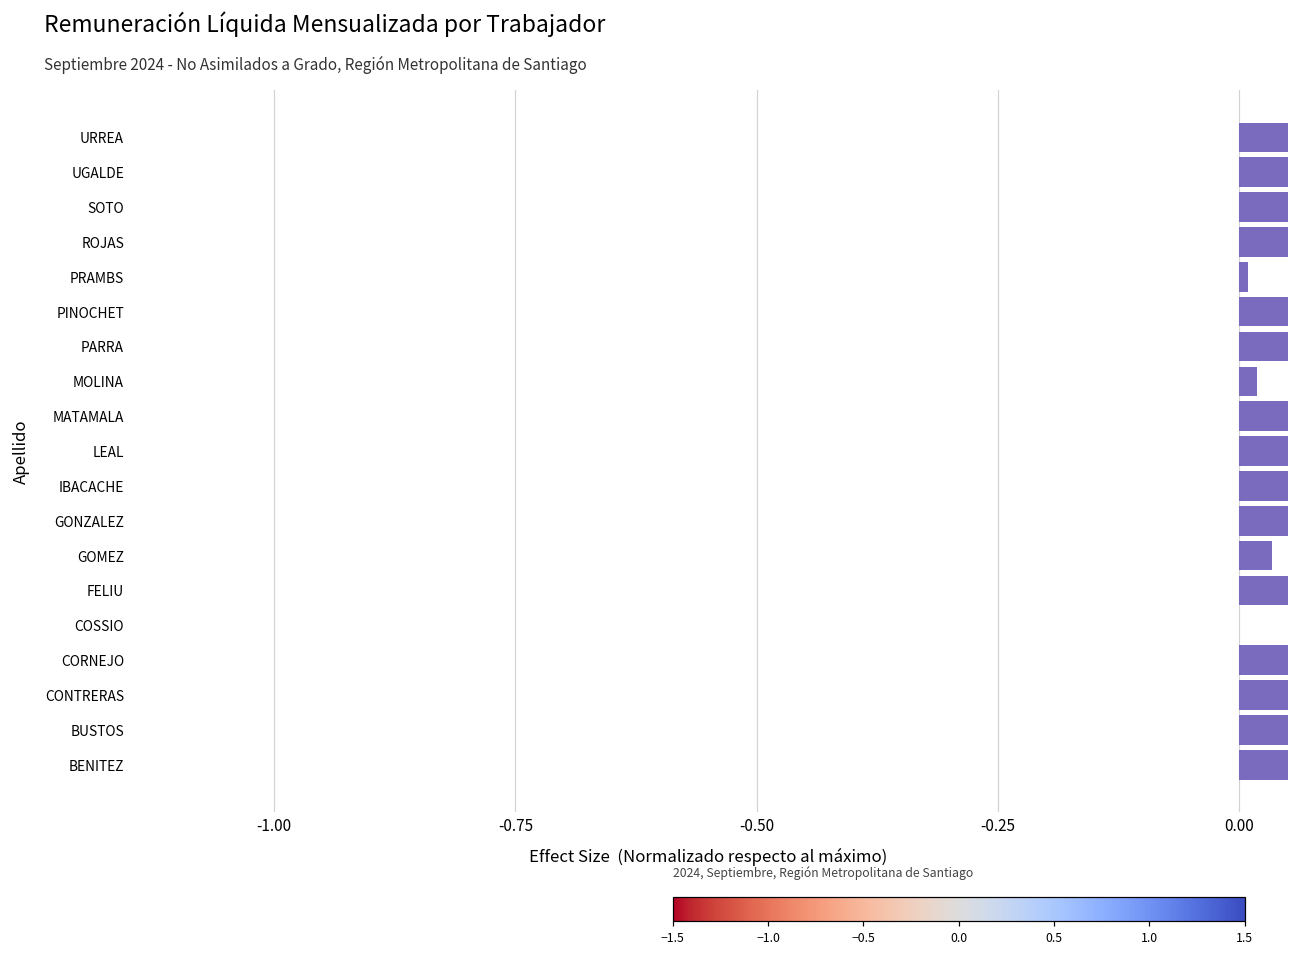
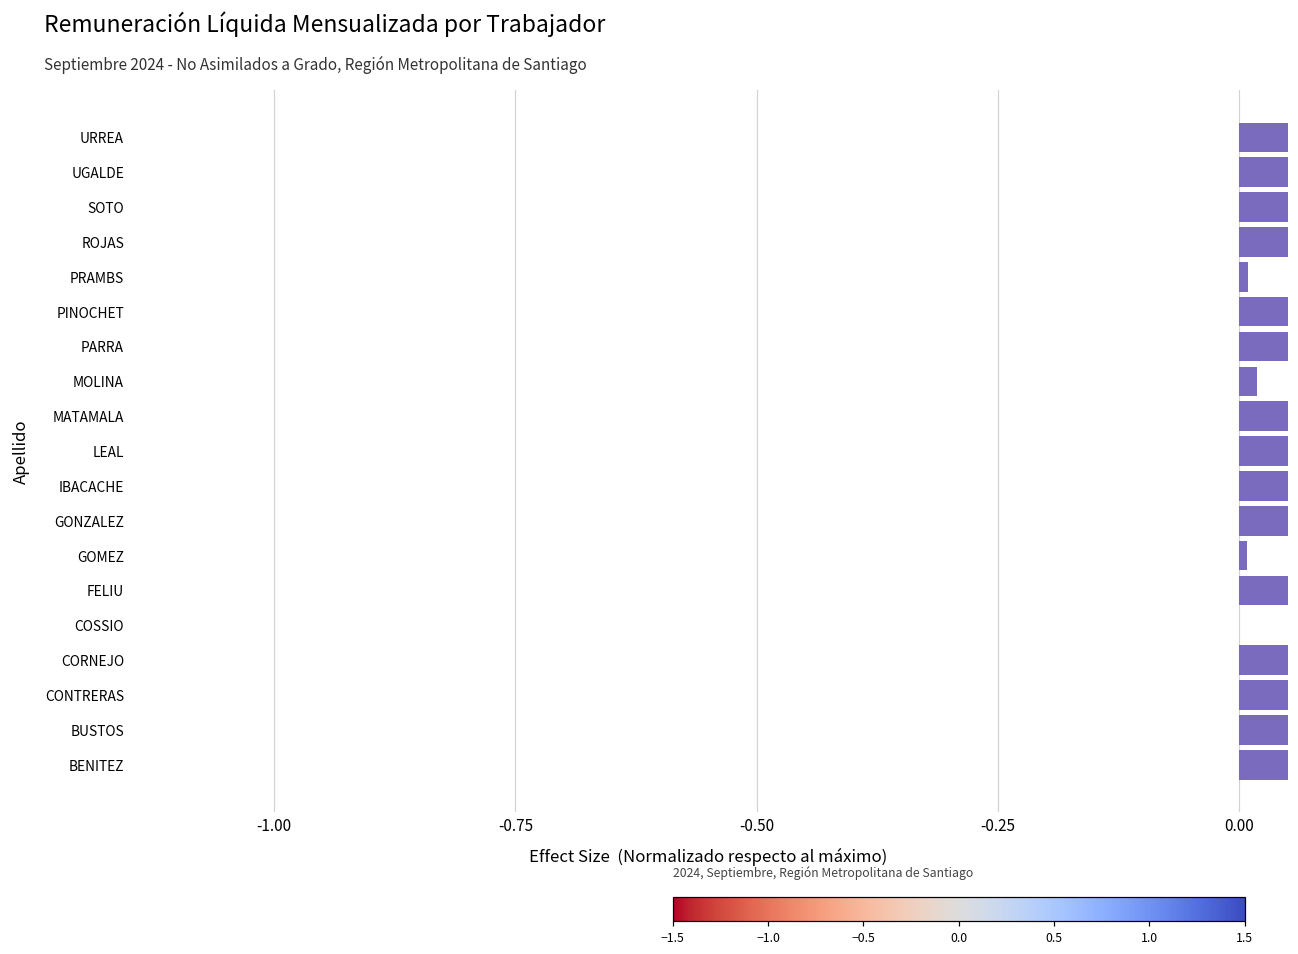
  {
    "PRAMBS": 0.01,
    "MOLINA": 0.02,
-   "GOMEZ": 0.03,
+   "GOMEZ": 0.01,
    "COSSIO": 0.00
  }
